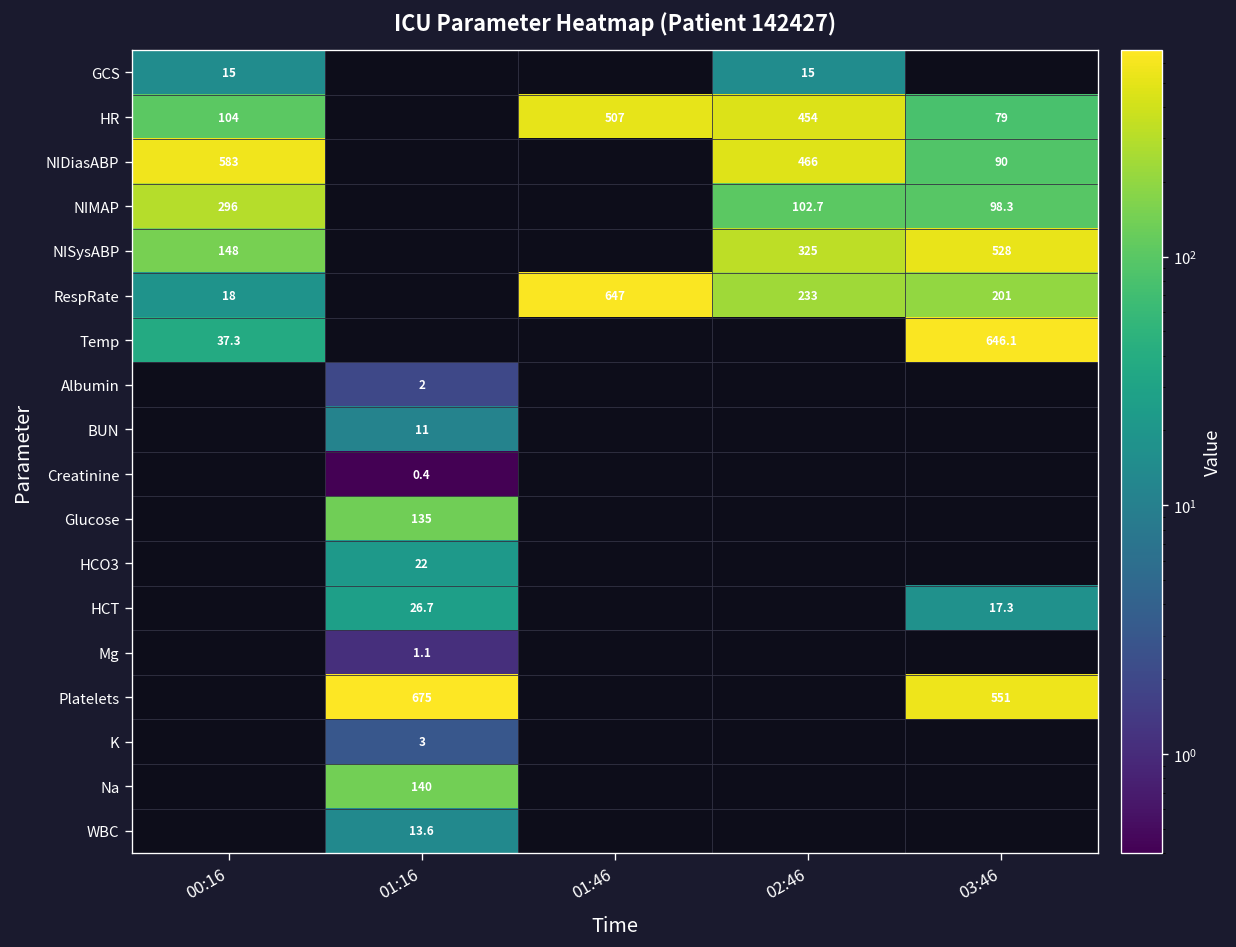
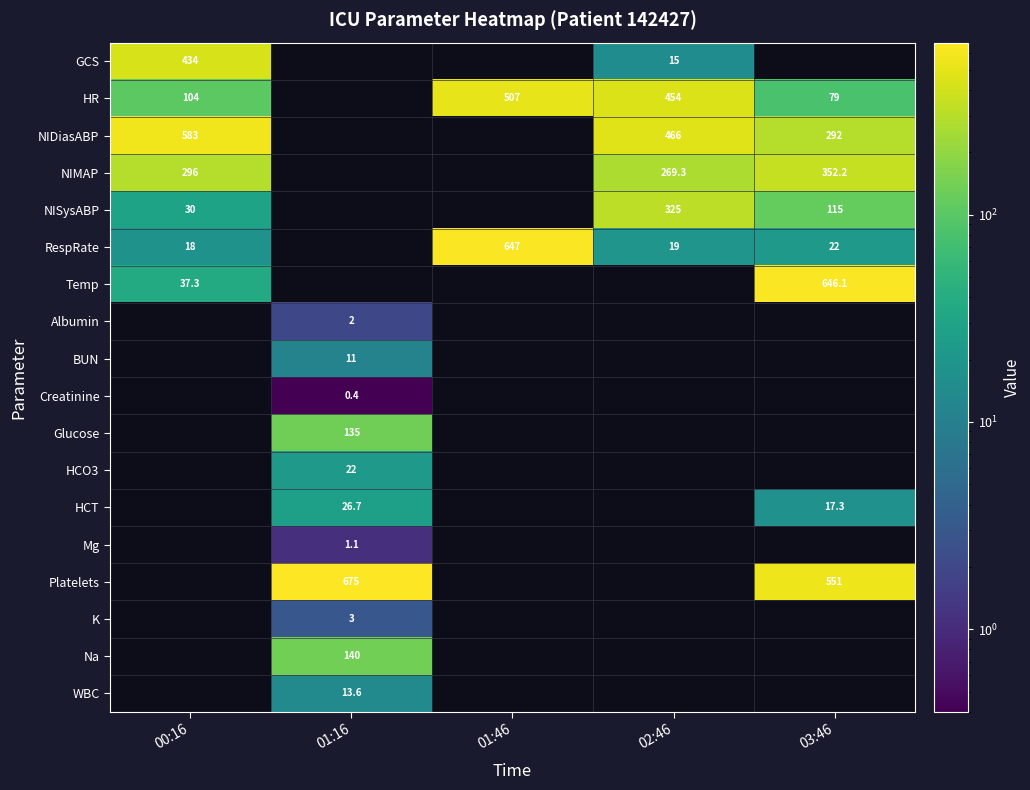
  {
    "GCS": {
-     "00:16": 15,
+     "00:16": 434,
      "02:46": 15
    },
    "HR": {
      "00:16": 104,
      "01:46": 507,
      "02:46": 454,
      "03:46": 79
    },
    "NIDiasABP": {
      "00:16": 583,
      "02:46": 466,
-     "03:46": 90
+     "03:46": 292
    },
    "NIMAP": {
      "00:16": 296,
-     "02:46": 102.7,
-     "03:46": 98.3
+     "02:46": 269.3,
+     "03:46": 352.2
    },
    "NISysABP": {
-     "00:16": 148,
+     "00:16": 30,
      "02:46": 325,
-     "03:46": 528
+     "03:46": 115
    },
    "RespRate": {
      "00:16": 18,
      "01:46": 647,
-     "02:46": 233,
-     "03:46": 201
+     "02:46": 19,
+     "03:46": 22
    },
    "Temp": {
      "00:16": 37.3,
      "03:46": 646.1
    },
    "Albumin": {
      "01:16": 2
    },
    "BUN": {
      "01:16": 11
    },
    "Creatinine": {
      "01:16": 0.4
    },
    "Glucose": {
      "01:16": 135
    },
    "HCO3": {
      "01:16": 22
    },
    "HCT": {
      "01:16": 26.7,
      "03:46": 17.3
    },
    "Mg": {
      "01:16": 1.1
    },
    "Platelets": {
      "01:16": 675,
      "03:46": 551
    },
    "K": {
      "01:16": 3
    },
    "Na": {
      "01:16": 140
    },
    "WBC": {
      "01:16": 13.6
    }
  }
